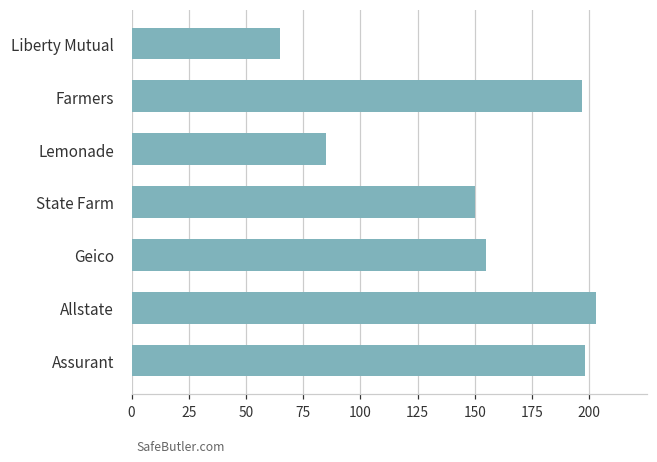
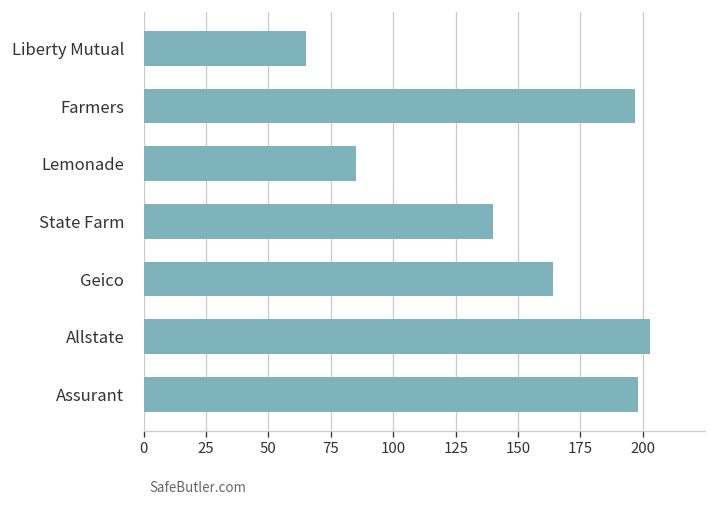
  {
    "Liberty Mutual": 65,
    "Farmers": 197,
    "Lemonade": 85,
-   "State Farm": 150,
-   "Geico": 155,
+   "State Farm": 140,
+   "Geico": 164,
    "Allstate": 203,
    "Assurant": 198
  }
